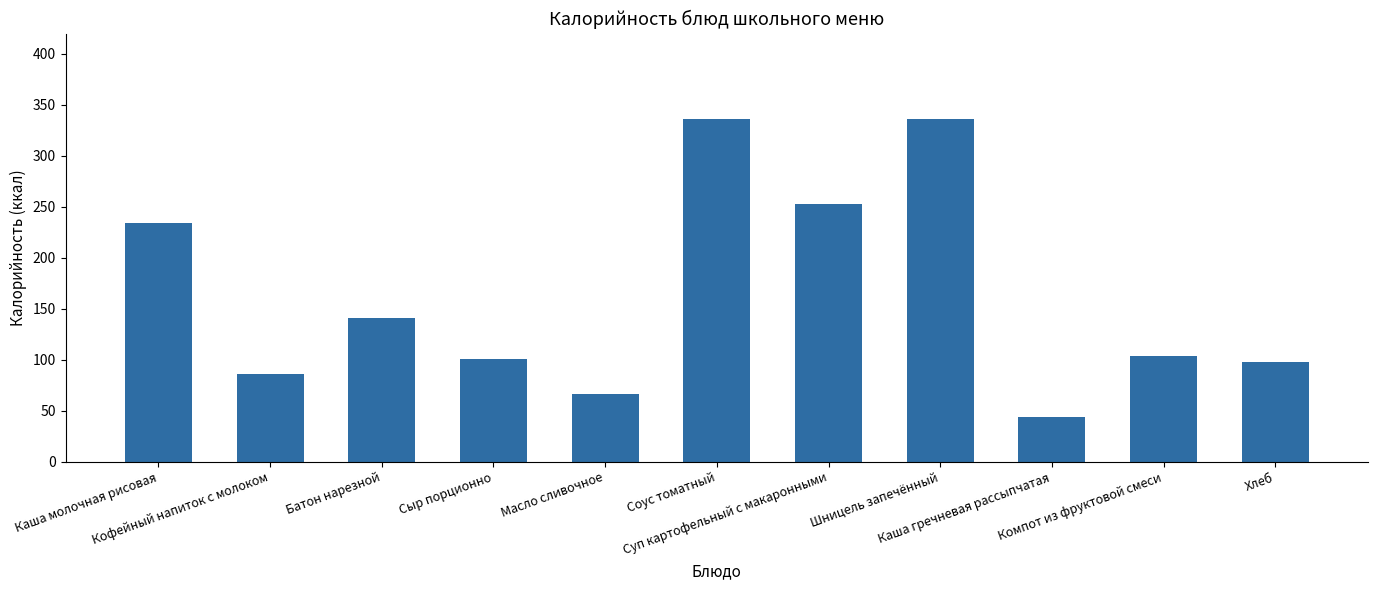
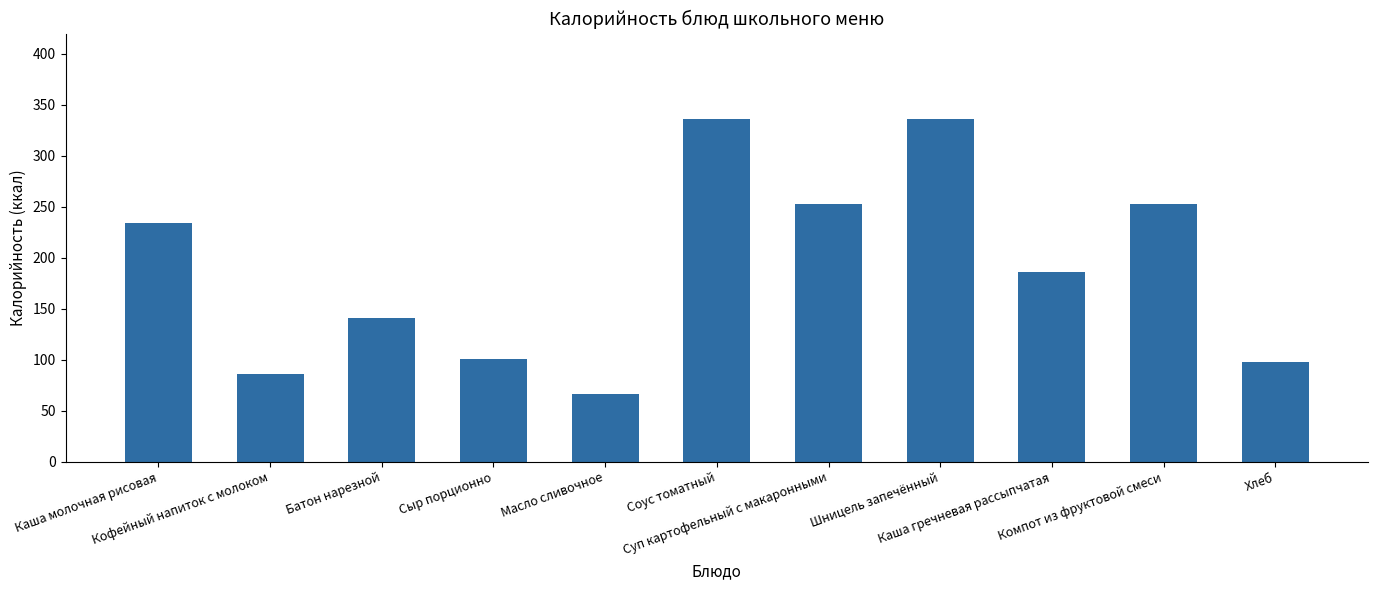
  {
    "Каша молочная рисовая": 234,
    "Кофейный напиток с молоком": 86,
    "Батон нарезной": 141,
    "Сыр порционно": 101,
    "Масло сливочное": 66,
    "Соус томатный": 336,
    "Суп картофельный с макаронными": 253,
    "Шницель запечённый": 336,
-   "Каша гречневая рассыпчатая": 44,
-   "Компот из фруктовой смеси": 104,
+   "Каша гречневая рассыпчатая": 186,
+   "Компот из фруктовой смеси": 253,
    "Хлеб": 98
  }
